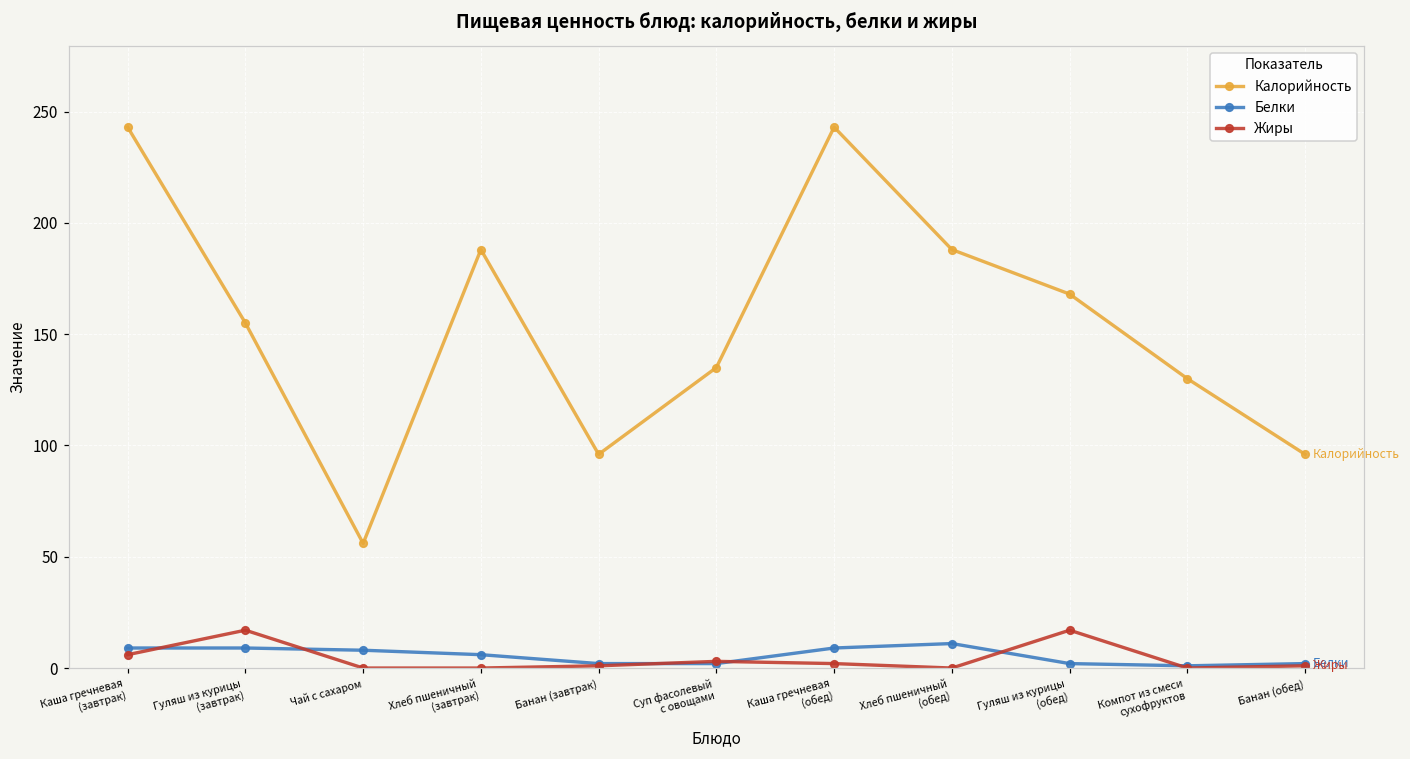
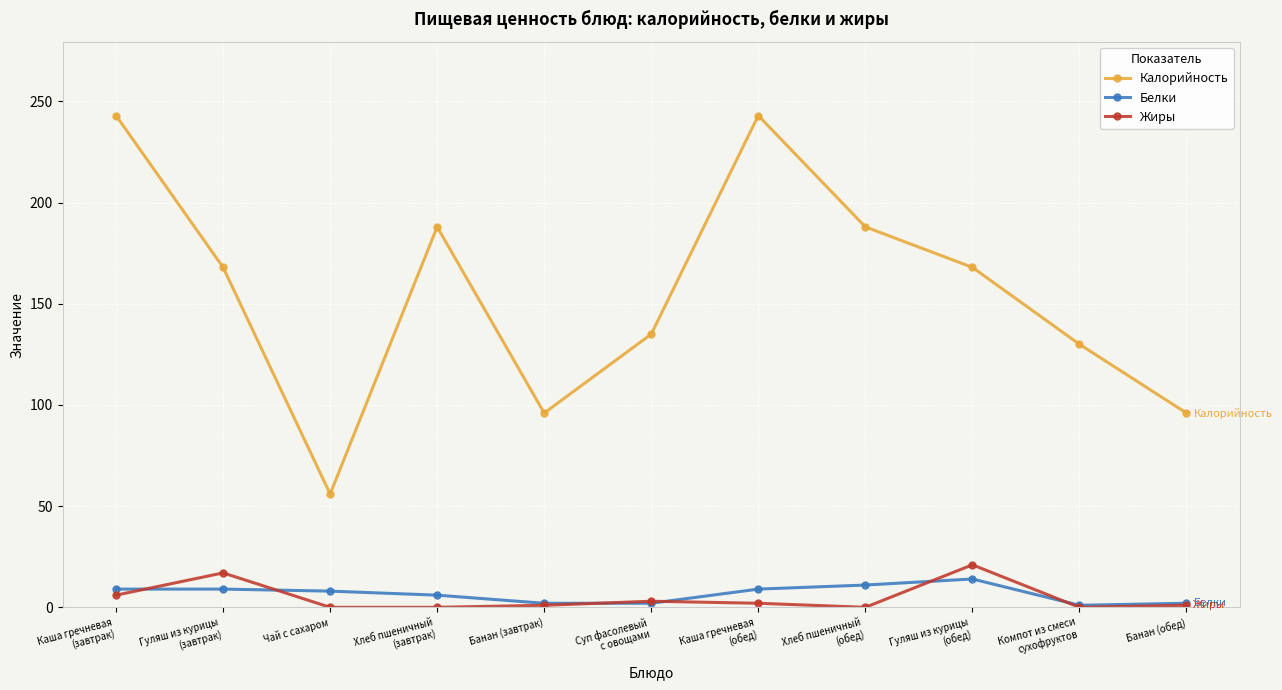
  {
    "Калорийность": {
      "Каша гречневая (завтрак)": 243,
-     "Гуляш из курицы (завтрак)": 155,
+     "Гуляш из курицы (завтрак)": 168,
      "Чай с сахаром": 56,
      "Хлеб пшеничный (завтрак)": 188,
      "Банан (завтрак)": 96,
      "Суп фасолевый с овощами": 135,
      "Каша гречневая (обед)": 243,
      "Хлеб пшеничный (обед)": 188,
      "Гуляш из курицы (обед)": 168,
      "Компот из смеси сухофруктов": 130,
      "Банан (обед)": 96
    },
    "Белки": {
      "Каша гречневая (завтрак)": 9,
      "Гуляш из курицы (завтрак)": 9,
      "Чай с сахаром": 8,
      "Хлеб пшеничный (завтрак)": 6,
      "Каша гречневая (обед)": 9,
      "Хлеб пшеничный (обед)": 11,
-     "Гуляш из курицы (обед)": 2
+     "Гуляш из курицы (обед)": 14
    },
    "Жиры": {
      "Каша гречневая (завтрак)": 6,
      "Гуляш из курицы (завтрак)": 17,
      "Чай с сахаром": 0,
      "Хлеб пшеничный (завтрак)": 0,
      "Каша гречневая (обед)": 2,
      "Хлеб пшеничный (обед)": 0,
-     "Гуляш из курицы (обед)": 17
+     "Гуляш из курицы (обед)": 21
    }
  }
